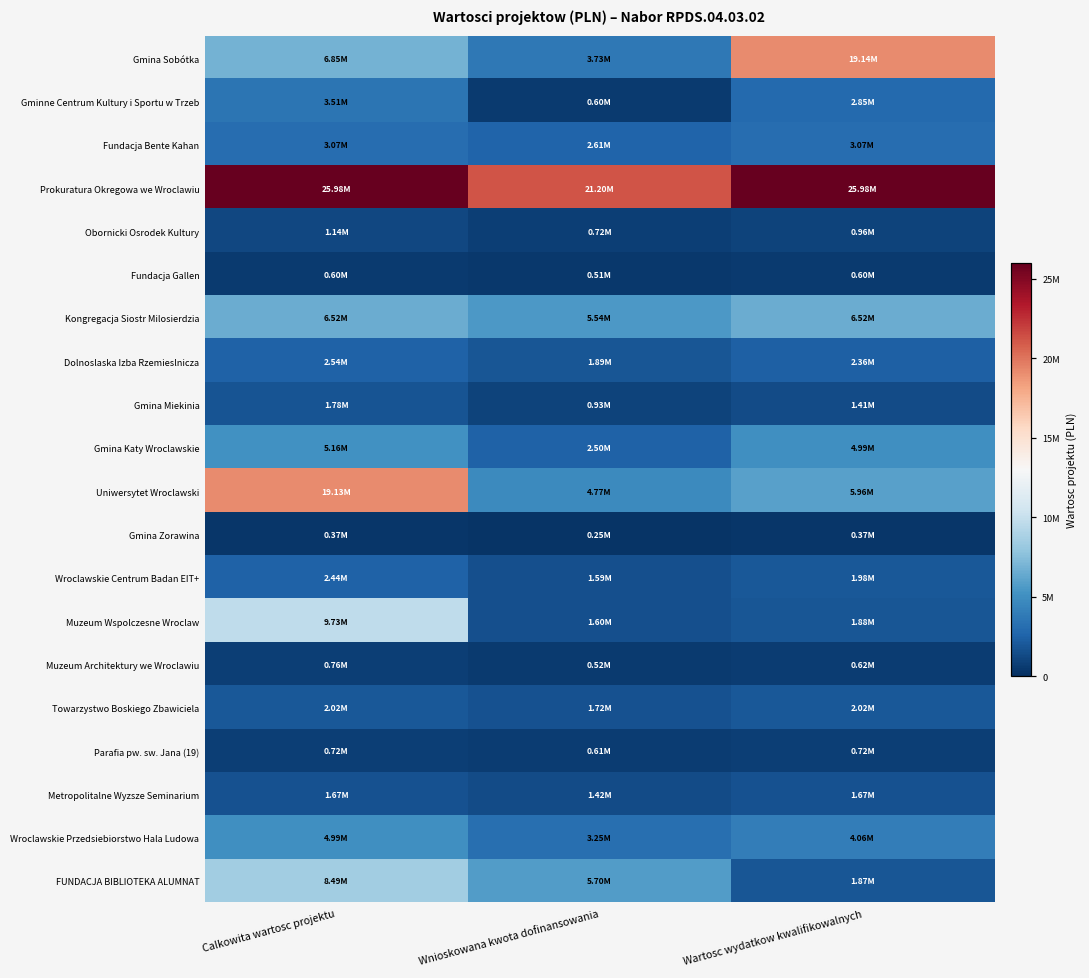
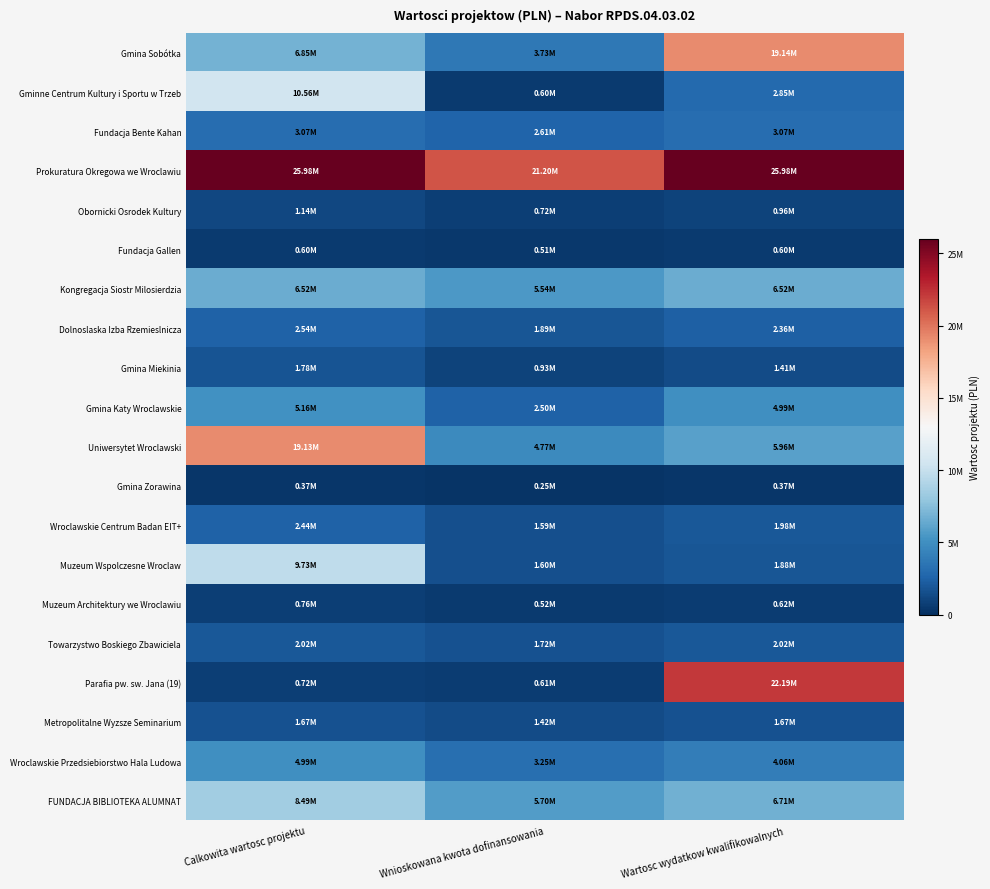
  {
    "Gmina Sobótka": {
      "Calkowita wartosc projektu": "6.85M",
      "Wnioskowana kwota dofinansowania": "3.73M",
      "Wartosc wydatkow kwalifikowalnych": "19.14M"
    },
    "Gminne Centrum Kultury i Sportu w Trzeb": {
-     "Calkowita wartosc projektu": "3.51M",
+     "Calkowita wartosc projektu": "10.56M",
      "Wnioskowana kwota dofinansowania": "0.60M",
      "Wartosc wydatkow kwalifikowalnych": "2.85M"
    },
    "Fundacja Bente Kahan": {
      "Calkowita wartosc projektu": "3.07M",
      "Wnioskowana kwota dofinansowania": "2.61M",
      "Wartosc wydatkow kwalifikowalnych": "3.07M"
    },
    "Prokuratura Okregowa we Wroclawiu": {
      "Calkowita wartosc projektu": "25.98M",
      "Wnioskowana kwota dofinansowania": "21.20M",
      "Wartosc wydatkow kwalifikowalnych": "25.98M"
    },
    "Obornicki Osrodek Kultury": {
      "Calkowita wartosc projektu": "1.14M",
      "Wnioskowana kwota dofinansowania": "0.72M",
      "Wartosc wydatkow kwalifikowalnych": "0.96M"
    },
    "Fundacja Gallen": {
      "Calkowita wartosc projektu": "0.60M",
      "Wnioskowana kwota dofinansowania": "0.51M",
      "Wartosc wydatkow kwalifikowalnych": "0.60M"
    },
    "Kongregacja Siostr Milosierdzia": {
      "Calkowita wartosc projektu": "6.52M",
      "Wnioskowana kwota dofinansowania": "5.54M",
      "Wartosc wydatkow kwalifikowalnych": "6.52M"
    },
    "Dolnoslaska Izba Rzemieslnicza": {
      "Calkowita wartosc projektu": "2.54M",
      "Wnioskowana kwota dofinansowania": "1.89M",
      "Wartosc wydatkow kwalifikowalnych": "2.36M"
    },
    "Gmina Miekinia": {
      "Calkowita wartosc projektu": "1.78M",
      "Wnioskowana kwota dofinansowania": "0.93M",
      "Wartosc wydatkow kwalifikowalnych": "1.41M"
    },
    "Gmina Katy Wroclawskie": {
      "Calkowita wartosc projektu": "5.16M",
      "Wnioskowana kwota dofinansowania": "2.50M",
      "Wartosc wydatkow kwalifikowalnych": "4.99M"
    },
    "Uniwersytet Wroclawski": {
      "Calkowita wartosc projektu": "19.13M",
      "Wnioskowana kwota dofinansowania": "4.77M",
      "Wartosc wydatkow kwalifikowalnych": "5.96M"
    },
    "Gmina Zorawina": {
      "Calkowita wartosc projektu": "0.37M",
      "Wnioskowana kwota dofinansowania": "0.25M",
      "Wartosc wydatkow kwalifikowalnych": "0.37M"
    },
    "Wroclawskie Centrum Badan EIT+": {
      "Calkowita wartosc projektu": "2.44M",
      "Wnioskowana kwota dofinansowania": "1.59M",
      "Wartosc wydatkow kwalifikowalnych": "1.98M"
    },
    "Muzeum Wspolczesne Wroclaw": {
      "Calkowita wartosc projektu": "9.73M",
      "Wnioskowana kwota dofinansowania": "1.60M",
      "Wartosc wydatkow kwalifikowalnych": "1.88M"
    },
    "Muzeum Architektury we Wroclawiu": {
      "Calkowita wartosc projektu": "0.76M",
      "Wnioskowana kwota dofinansowania": "0.52M",
      "Wartosc wydatkow kwalifikowalnych": "0.62M"
    },
    "Towarzystwo Boskiego Zbawiciela": {
      "Calkowita wartosc projektu": "2.02M",
      "Wnioskowana kwota dofinansowania": "1.72M",
      "Wartosc wydatkow kwalifikowalnych": "2.02M"
    },
    "Parafia pw. sw. Jana (19)": {
      "Calkowita wartosc projektu": "0.72M",
      "Wnioskowana kwota dofinansowania": "0.61M",
-     "Wartosc wydatkow kwalifikowalnych": "0.72M"
+     "Wartosc wydatkow kwalifikowalnych": "22.19M"
    },
    "Metropolitalne Wyzsze Seminarium": {
      "Calkowita wartosc projektu": "1.67M",
      "Wnioskowana kwota dofinansowania": "1.42M",
      "Wartosc wydatkow kwalifikowalnych": "1.67M"
    },
    "Wroclawskie Przedsiebiorstwo Hala Ludowa": {
      "Calkowita wartosc projektu": "4.99M",
      "Wnioskowana kwota dofinansowania": "3.25M",
      "Wartosc wydatkow kwalifikowalnych": "4.06M"
    },
    "FUNDACJA BIBLIOTEKA ALUMNAT": {
      "Calkowita wartosc projektu": "8.49M",
      "Wnioskowana kwota dofinansowania": "5.70M",
-     "Wartosc wydatkow kwalifikowalnych": "1.87M"
+     "Wartosc wydatkow kwalifikowalnych": "6.71M"
    }
  }
